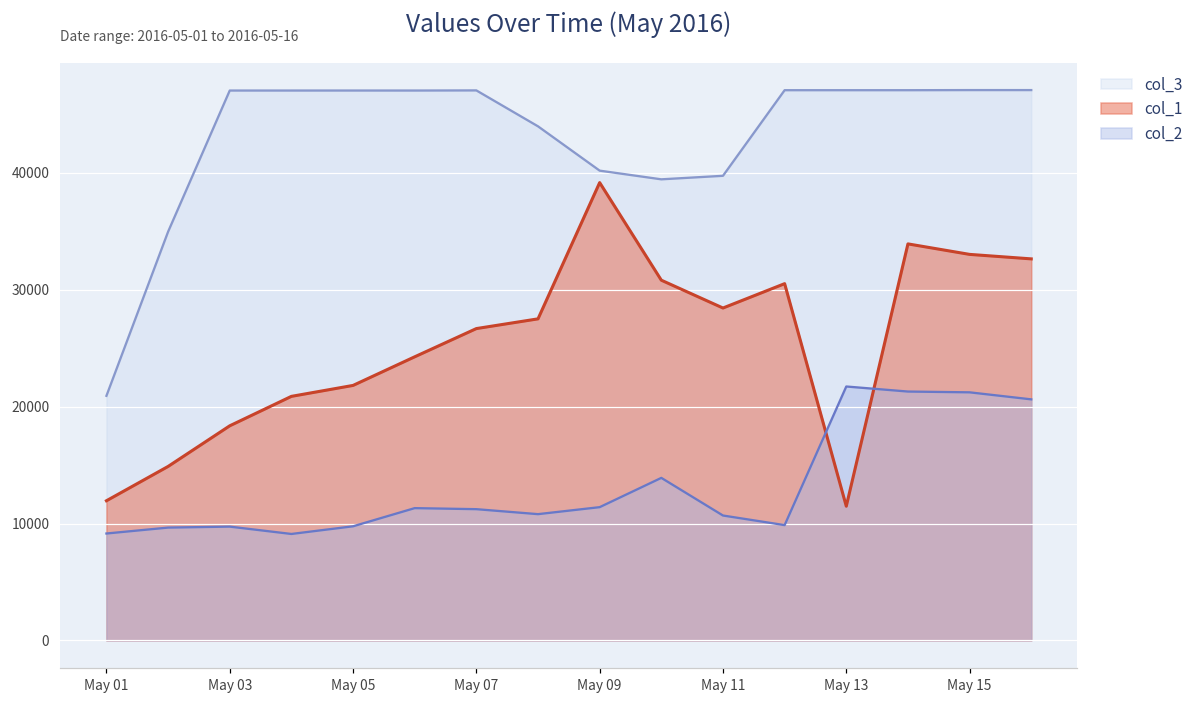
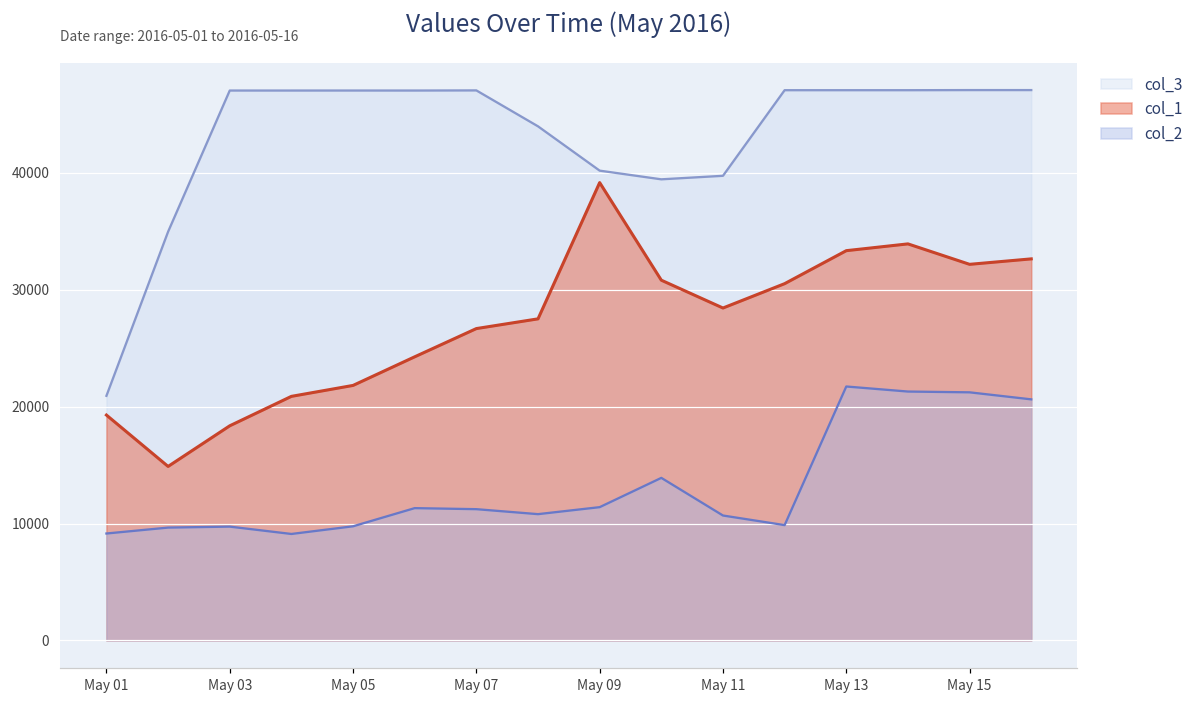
  {
    "col_1": {
-     "May 01": 12000,
+     "May 01": 19300,
      "May 03": 18400,
      "May 05": 21800,
      "May 07": 26700,
      "May 09": 39200,
      "May 11": 28400,
-     "May 13": 11500,
-     "May 15": 33000
+     "May 13": 33300,
+     "May 15": 32200
    }
  }
